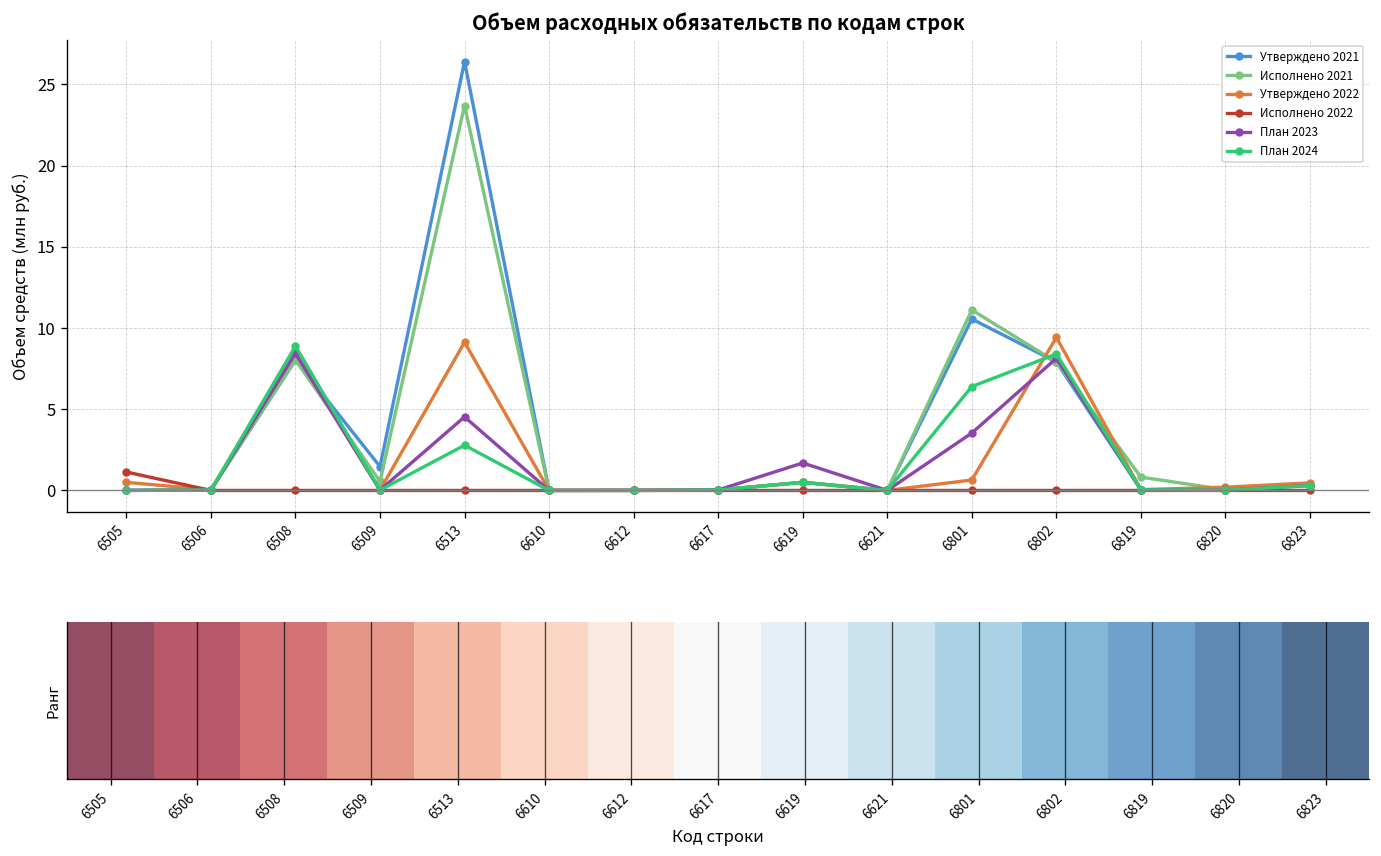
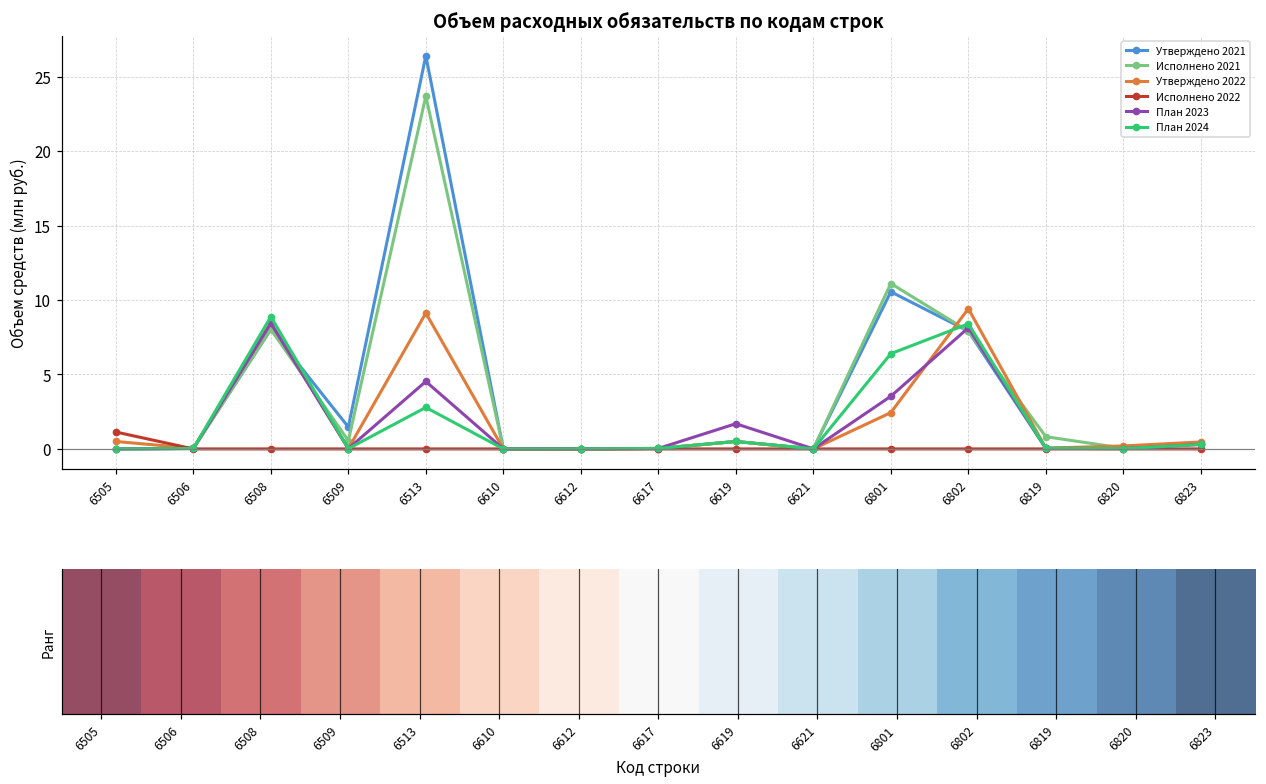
  {
    "Объем расходных обязательств по кодам строк": {
      "Утверждено 2021": {
        "6509": 1.5,
        "6513": 26.4,
        "6801": 10.6
      },
      "Исполнено 2021": {
        "6509": 0.6,
        "6513": 23.7,
        "6801": 11.1,
        "6819": 0.8
      },
      "Утверждено 2022": {
        "6505": 0.5,
        "6513": 9.1,
-       "6801": 0.6,
+       "6801": 2.4,
        "6802": 9.4
      },
      "Исполнено 2022": {
        "6505": 1.1,
        "6508": 0.0,
        "6513": 0.0,
        "6619": 0.0,
        "6801": 0.0,
        "6802": 0.0,
        "6823": 0.0
      },
      "План 2023": {
        "6513": 4.5,
        "6619": 1.7,
        "6801": 3.5,
        "6802": 8.1
      },
      "План 2024": {
        "6508": 8.9,
        "6513": 2.8,
        "6801": 6.4,
        "6802": 8.4
      }
    }
  }
